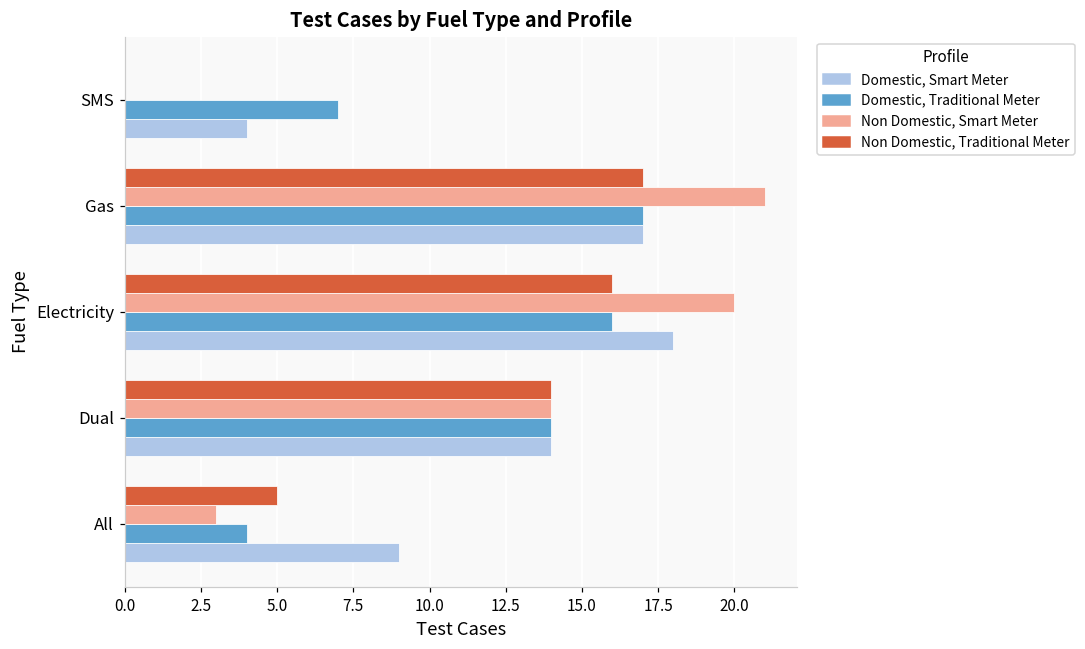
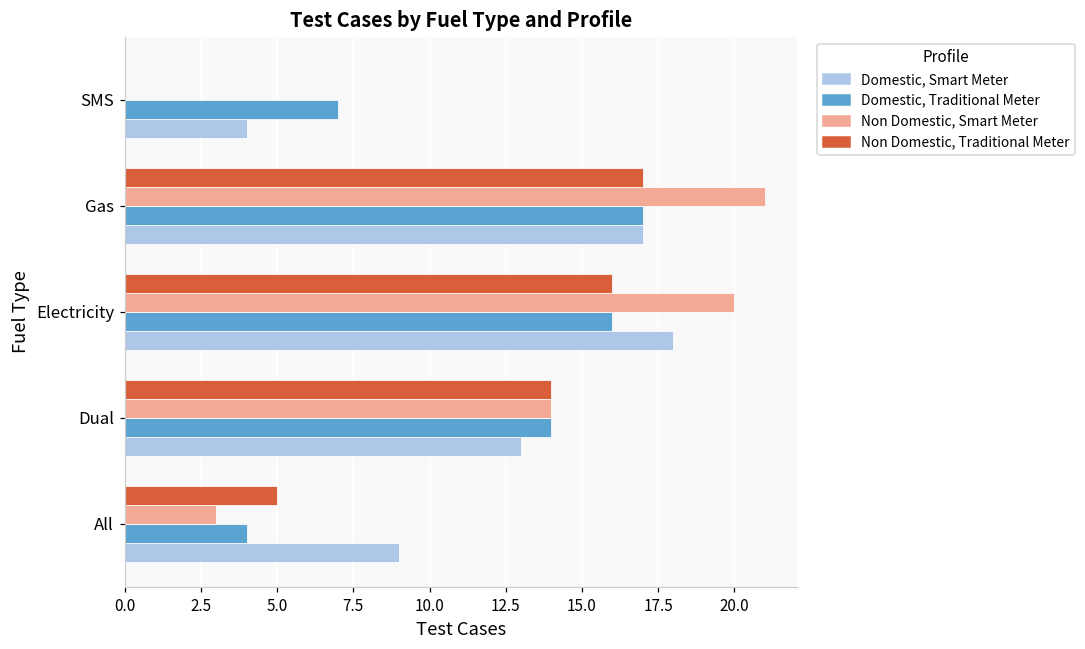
  {
    "Domestic, Smart Meter": {
      "SMS": 4,
      "Gas": 17,
      "Electricity": 18,
-     "Dual": 14,
+     "Dual": 13,
      "All": 9
    },
    "Domestic, Traditional Meter": {
      "SMS": 7,
      "Gas": 17,
      "Electricity": 16,
      "Dual": 14,
      "All": 4
    },
    "Non Domestic, Smart Meter": {
      "SMS": 0,
      "Gas": 21,
      "Electricity": 20,
      "Dual": 14,
      "All": 3
    },
    "Non Domestic, Traditional Meter": {
      "SMS": 0,
      "Gas": 17,
      "Electricity": 16,
      "Dual": 14,
      "All": 5
    }
  }
